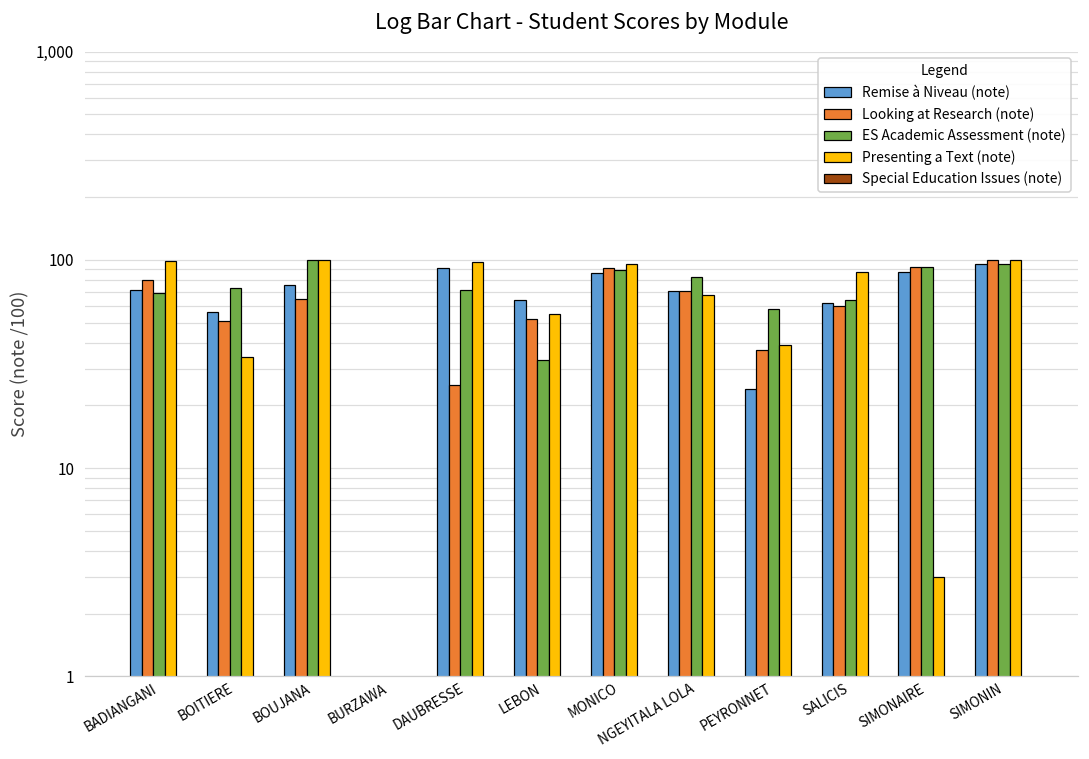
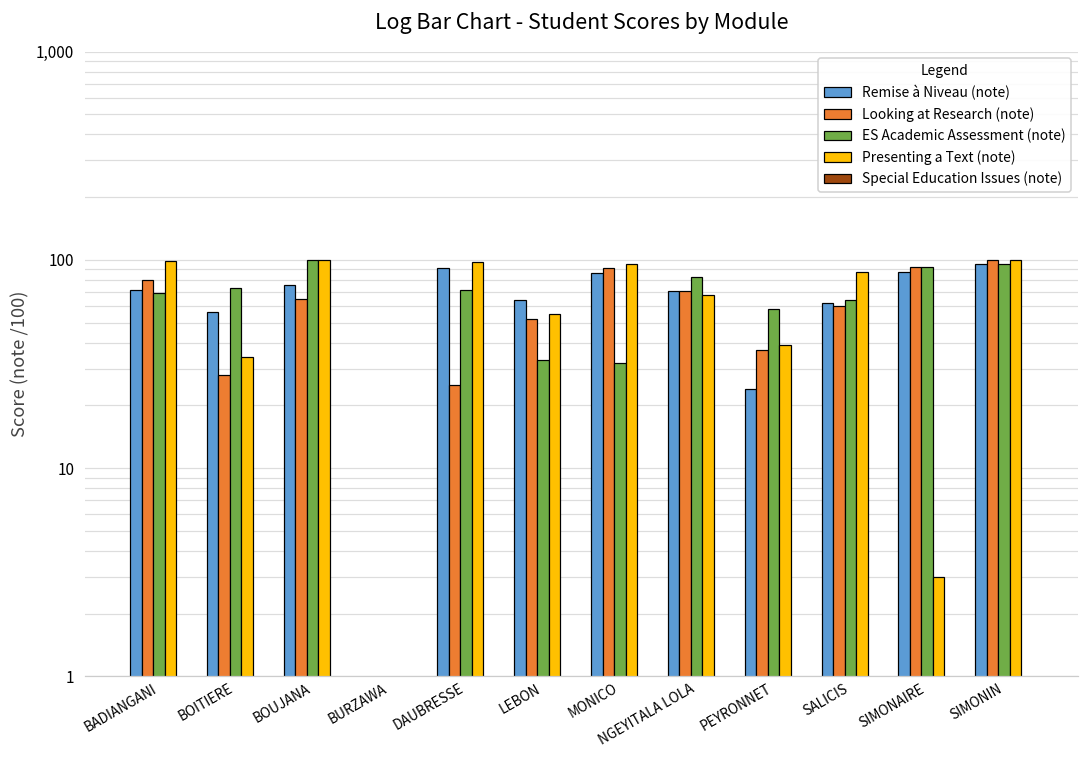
  {
    "Remise à Niveau (note)": {
      "BADIANGANI": 72,
      "BOITIERE": 56,
      "BOUJANA": 76,
      "DAUBRESSE": 90,
      "LEBON": 64,
      "MONICO": 90,
      "NGEYITALA LOLA": 71,
      "PEYRONNET": 24,
      "SALICIS": 62,
      "SIMONAIRE": 90,
      "SIMONIN": 100
    },
    "Looking at Research (note)": {
      "BADIANGANI": 80,
-     "BOITIERE": 51,
+     "BOITIERE": 28,
      "BOUJANA": 65,
      "DAUBRESSE": 25,
      "LEBON": 52,
      "MONICO": 90,
      "NGEYITALA LOLA": 71,
      "PEYRONNET": 37,
      "SALICIS": 60,
      "SIMONAIRE": 90,
      "SIMONIN": 100
    },
    "ES Academic Assessment (note)": {
      "BADIANGANI": 69,
      "BOITIERE": 73,
      "BOUJANA": 100,
      "DAUBRESSE": 72,
      "LEBON": 33,
-     "MONICO": 90,
+     "MONICO": 32,
      "NGEYITALA LOLA": 80,
      "PEYRONNET": 58,
      "SALICIS": 64,
      "SIMONAIRE": 90,
      "SIMONIN": 100
    },
    "Presenting a Text (note)": {
      "BADIANGANI": 100,
      "BOITIERE": 34,
      "BOUJANA": 100,
      "DAUBRESSE": 100,
      "LEBON": 55,
      "MONICO": 100,
      "NGEYITALA LOLA": 68,
      "PEYRONNET": 39,
      "SALICIS": 90,
      "SIMONAIRE": 3,
      "SIMONIN": 100
    }
  }
